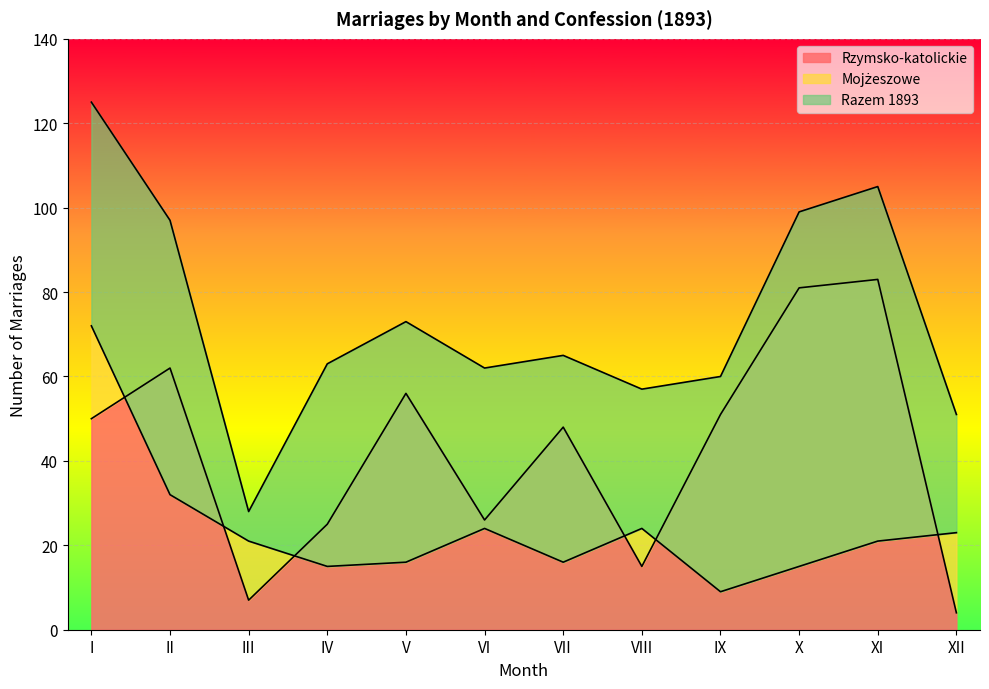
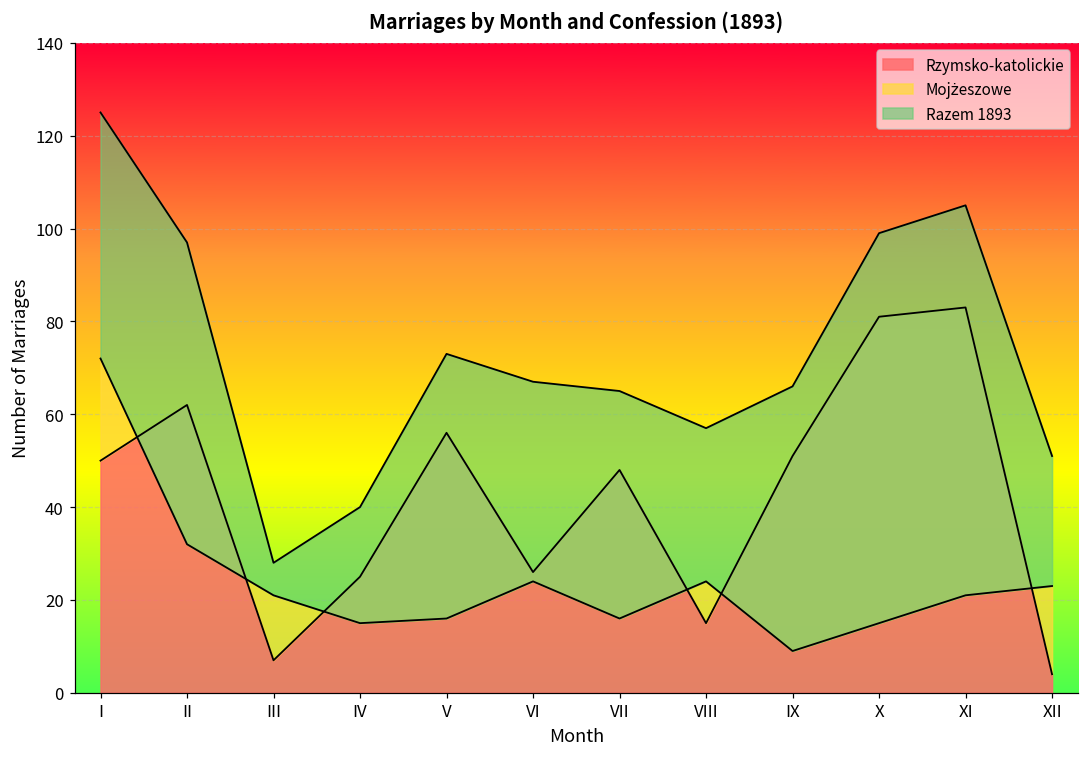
  {
    "Rzymsko-katolickie": {
      "I": 50,
      "III": 7,
      "VIII": 15,
      "XII": 4
    },
    "Razem 1893": {
      "I": 125,
      "II": 97,
      "III": 28,
-     "IV": 63,
+     "IV": 40,
      "V": 73,
-     "VI": 62,
+     "VI": 67,
      "VII": 65,
      "VIII": 57,
-     "IX": 60,
+     "IX": 66,
      "X": 99,
      "XI": 105,
      "XII": 51
    }
  }
